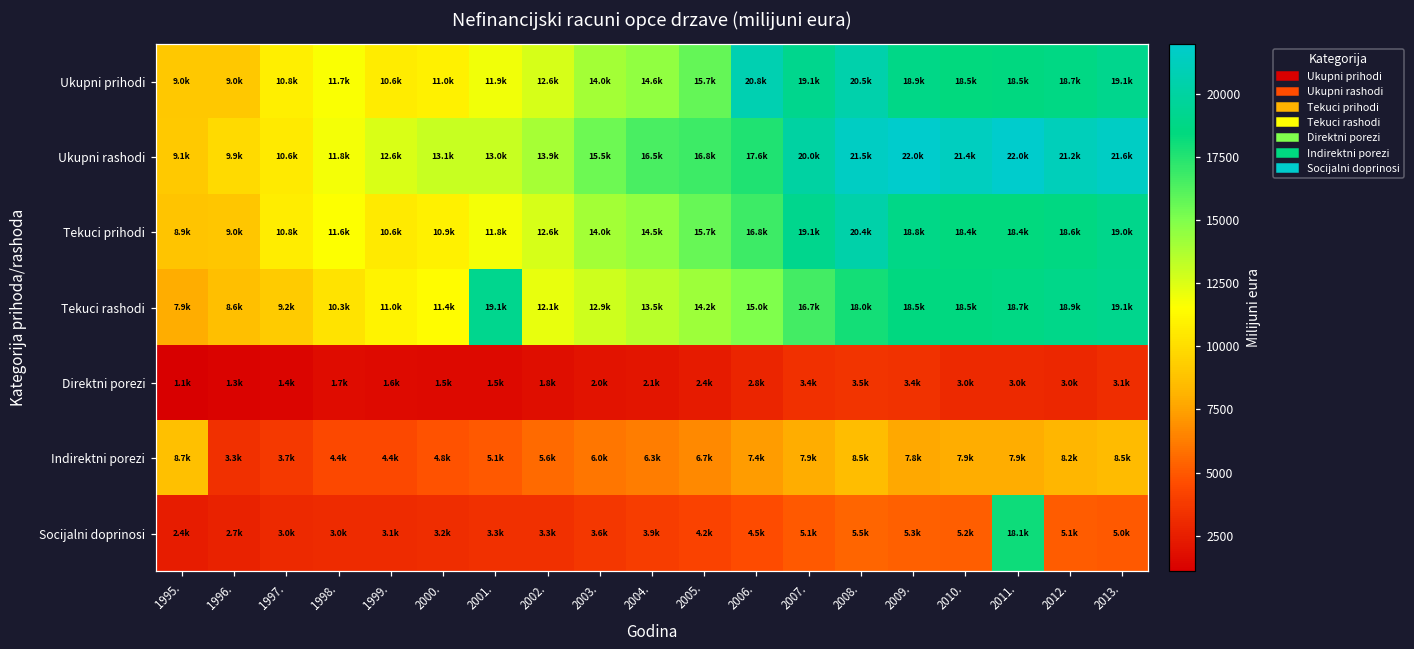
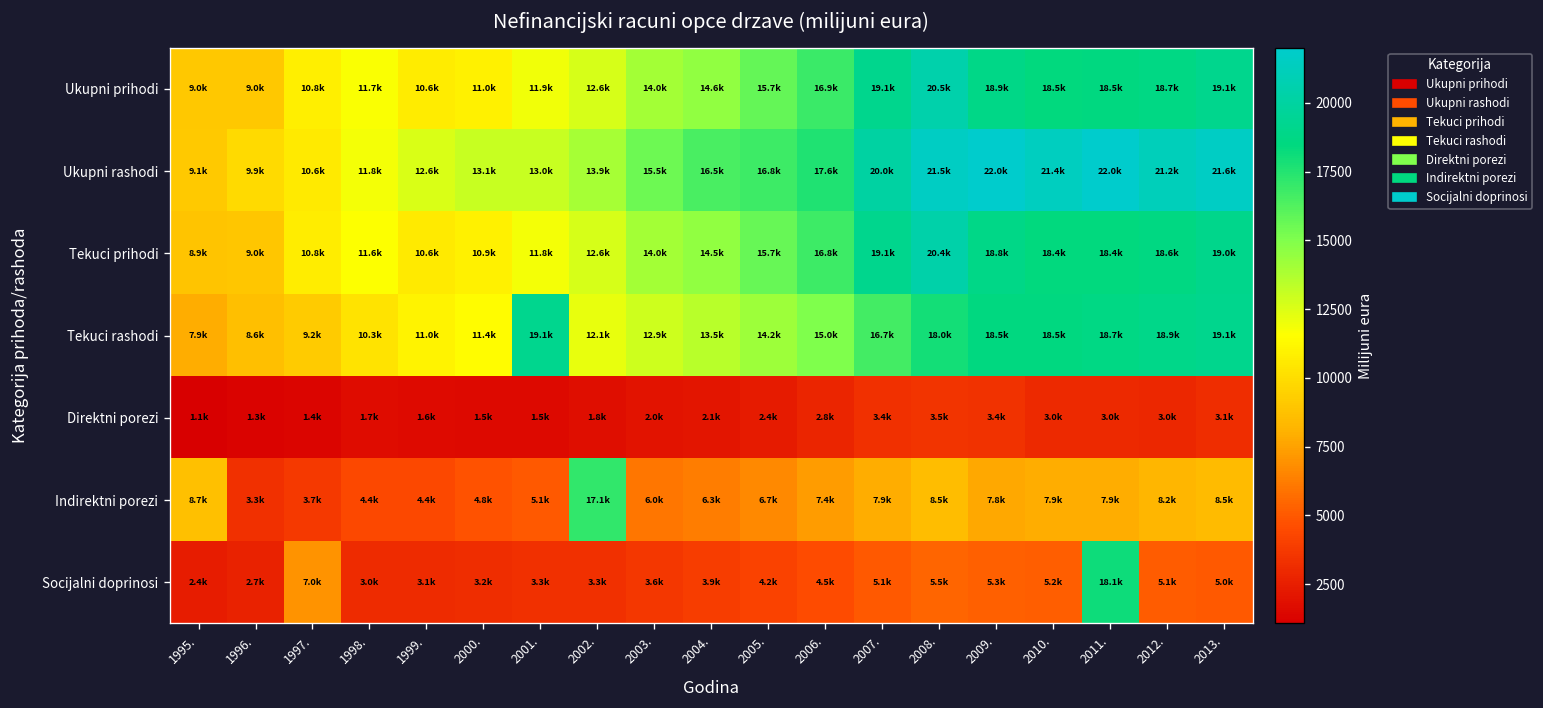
  {
    "Ukupni prihodi": {
      "1995.": "9.0k",
      "1996.": "9.0k",
      "1997.": "10.8k",
      "1998.": "11.7k",
      "1999.": "10.6k",
      "2000.": "11.0k",
      "2001.": "11.9k",
      "2002.": "12.6k",
      "2003.": "14.0k",
      "2004.": "14.6k",
      "2005.": "15.7k",
-     "2006.": "20.8k",
+     "2006.": "16.9k",
      "2007.": "19.1k",
      "2008.": "20.5k",
      "2009.": "18.9k",
      "2010.": "18.5k",
      "2011.": "18.5k",
      "2012.": "18.7k",
      "2013.": "19.1k"
    },
    "Ukupni rashodi": {
      "1995.": "9.1k",
      "1996.": "9.9k",
      "1997.": "10.6k",
      "1998.": "11.8k",
      "1999.": "12.6k",
      "2000.": "13.1k",
      "2001.": "13.0k",
      "2002.": "13.9k",
      "2003.": "15.5k",
      "2004.": "16.5k",
      "2005.": "16.8k",
      "2006.": "17.6k",
      "2007.": "20.0k",
      "2008.": "21.5k",
      "2009.": "22.0k",
      "2010.": "21.4k",
      "2011.": "22.0k",
      "2012.": "21.2k",
      "2013.": "21.6k"
    },
    "Tekuci prihodi": {
      "1995.": "8.9k",
      "1996.": "9.0k",
      "1997.": "10.8k",
      "1998.": "11.6k",
      "1999.": "10.6k",
      "2000.": "10.9k",
      "2001.": "11.8k",
      "2002.": "12.6k",
      "2003.": "14.0k",
      "2004.": "14.5k",
      "2005.": "15.7k",
      "2006.": "16.8k",
      "2007.": "19.1k",
      "2008.": "20.4k",
      "2009.": "18.8k",
      "2010.": "18.4k",
      "2011.": "18.4k",
      "2012.": "18.6k",
      "2013.": "19.0k"
    },
    "Tekuci rashodi": {
      "1995.": "7.9k",
      "1996.": "8.6k",
      "1997.": "9.2k",
      "1998.": "10.3k",
      "1999.": "11.0k",
      "2000.": "11.4k",
      "2001.": "19.1k",
      "2002.": "12.1k",
      "2003.": "12.9k",
      "2004.": "13.5k",
      "2005.": "14.2k",
      "2006.": "15.0k",
      "2007.": "16.7k",
      "2008.": "18.0k",
      "2009.": "18.5k",
      "2010.": "18.5k",
      "2011.": "18.7k",
      "2012.": "18.9k",
      "2013.": "19.1k"
    },
    "Direktni porezi": {
      "1995.": "1.1k",
      "1996.": "1.3k",
      "1997.": "1.4k",
      "1998.": "1.7k",
      "1999.": "1.6k",
      "2000.": "1.5k",
      "2001.": "1.5k",
      "2002.": "1.8k",
      "2003.": "2.0k",
      "2004.": "2.1k",
      "2005.": "2.4k",
      "2006.": "2.8k",
      "2007.": "3.4k",
      "2008.": "3.5k",
      "2009.": "3.4k",
      "2010.": "3.0k",
      "2011.": "3.0k",
      "2012.": "3.0k",
      "2013.": "3.1k"
    },
    "Indirektni porezi": {
      "1995.": "8.7k",
      "1996.": "3.3k",
      "1997.": "3.7k",
      "1998.": "4.4k",
      "1999.": "4.4k",
      "2000.": "4.8k",
      "2001.": "5.1k",
-     "2002.": "5.6k",
+     "2002.": "17.1k",
      "2003.": "6.0k",
      "2004.": "6.3k",
      "2005.": "6.7k",
      "2006.": "7.4k",
      "2007.": "7.9k",
      "2008.": "8.5k",
      "2009.": "7.8k",
      "2010.": "7.9k",
      "2011.": "7.9k",
      "2012.": "8.2k",
      "2013.": "8.5k"
    },
    "Socijalni doprinosi": {
      "1995.": "2.4k",
      "1996.": "2.7k",
-     "1997.": "3.0k",
+     "1997.": "7.0k",
      "1998.": "3.0k",
      "1999.": "3.1k",
      "2000.": "3.2k",
      "2001.": "3.3k",
      "2002.": "3.3k",
      "2003.": "3.6k",
      "2004.": "3.9k",
      "2005.": "4.2k",
      "2006.": "4.5k",
      "2007.": "5.1k",
      "2008.": "5.5k",
      "2009.": "5.3k",
      "2010.": "5.2k",
      "2011.": "18.1k",
      "2012.": "5.1k",
      "2013.": "5.0k"
    }
  }
